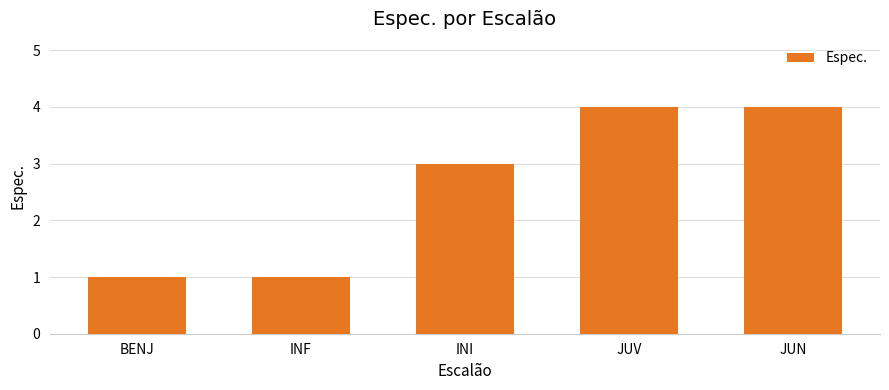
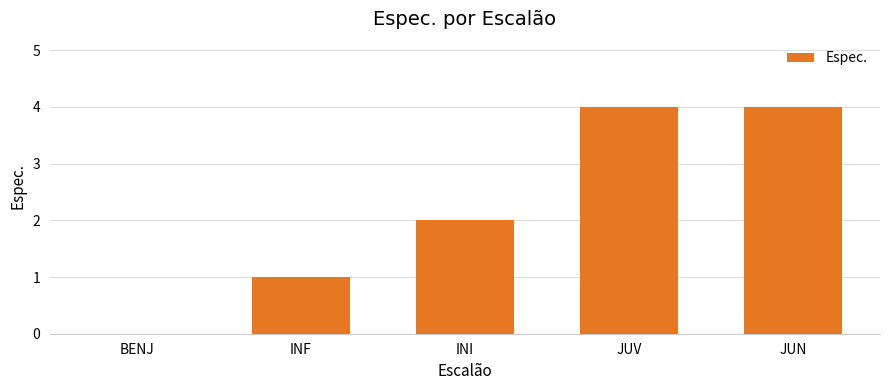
  {
-   "BENJ": 1,
+   "BENJ": 0,
    "INF": 1,
-   "INI": 3,
+   "INI": 2,
    "JUV": 4,
    "JUN": 4
  }
